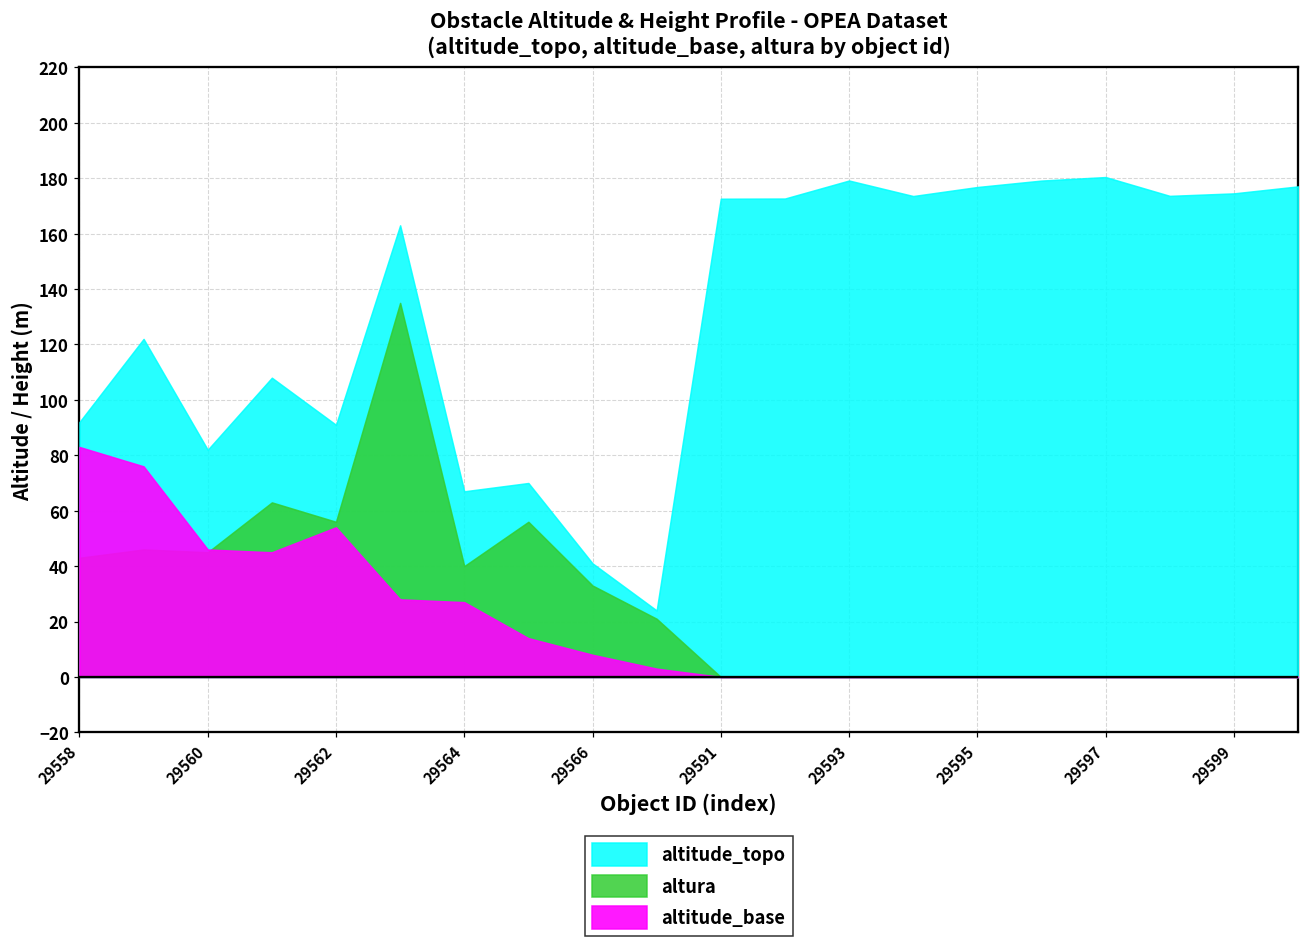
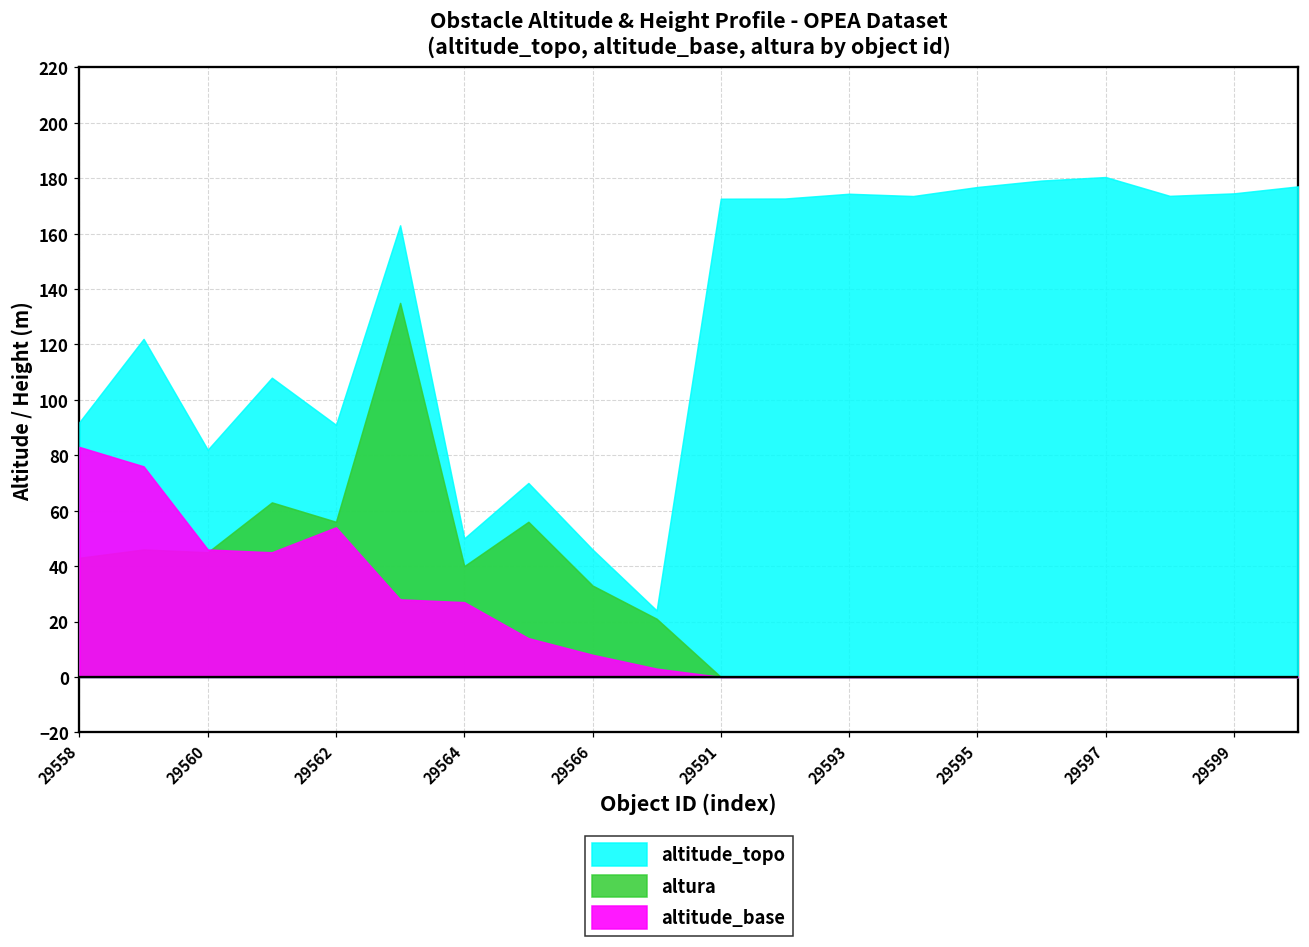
  {
    "altitude_topo": {
      "29558": 92,
      "29560": 82,
      "29562": 91,
-     "29564": 67,
-     "29566": 41,
+     "29564": 50,
+     "29566": 46,
      "29591": 173,
-     "29593": 179,
+     "29593": 174,
      "29595": 177,
      "29597": 180,
      "29599": 175
    },
    "altura": {
      "29558": 43,
      "29562": 56,
      "29564": 40,
      "29566": 33
    },
    "altitude_base": {
      "29558": 83,
      "29562": 54,
      "29564": 27,
      "29566": 8
    }
  }
